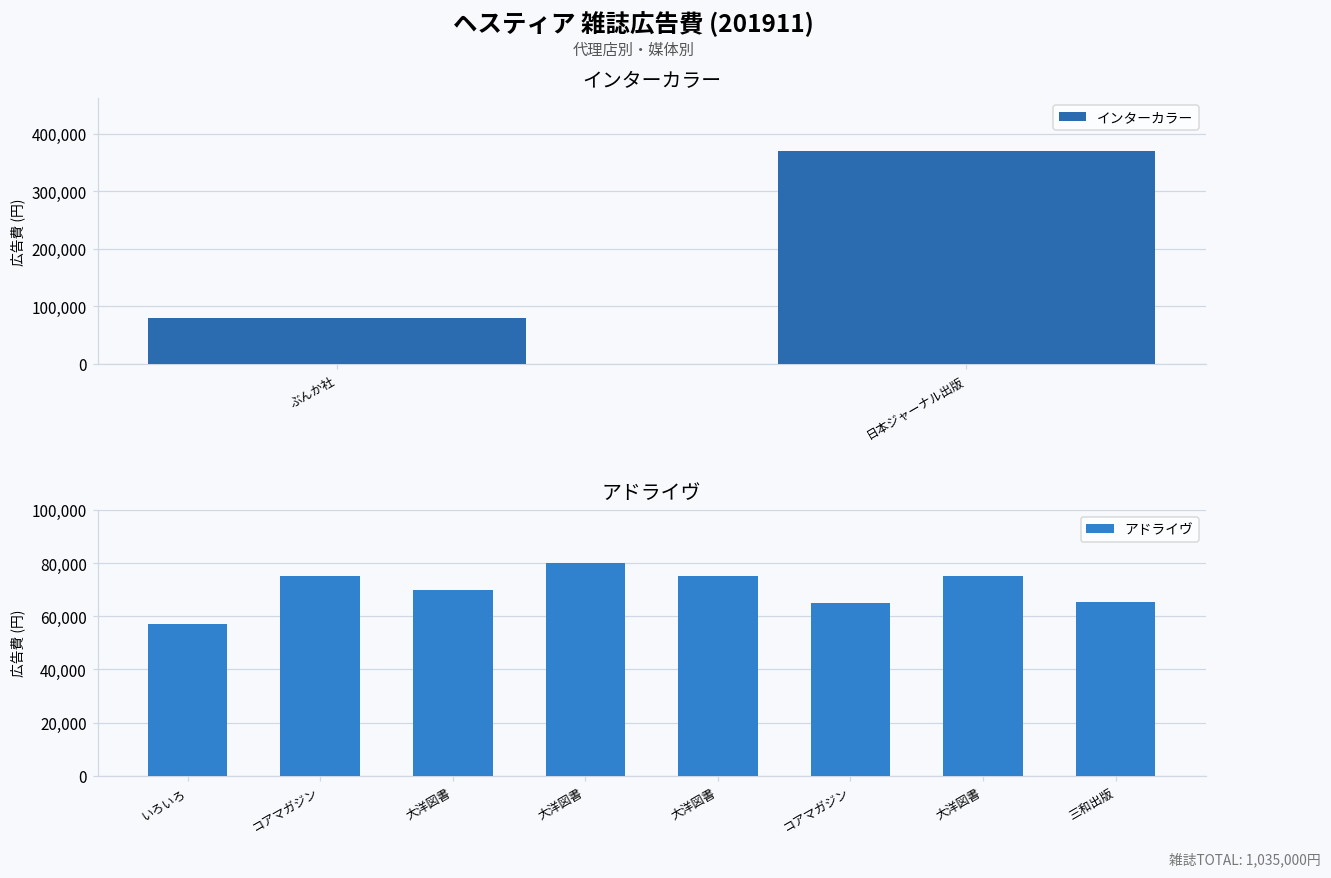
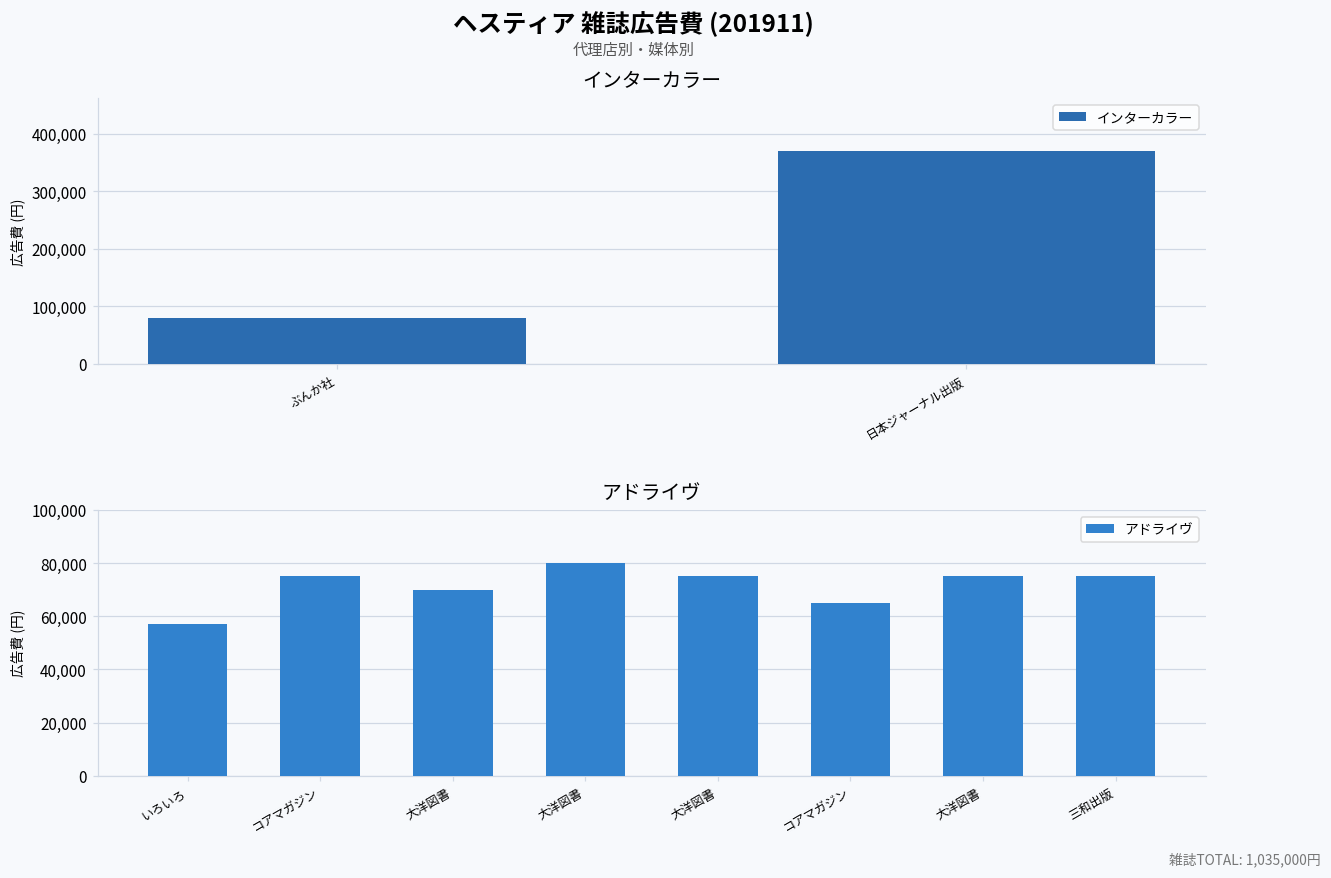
  {
    "インターカラー": {
      "ぶんか社": "80,000",
      "日本ジャーナル出版": "370,000"
    },
    "アドライヴ": {
      "いろいろ": "57,000",
-     "三和出版": "65,000"
+     "三和出版": "75,000"
    }
  }
